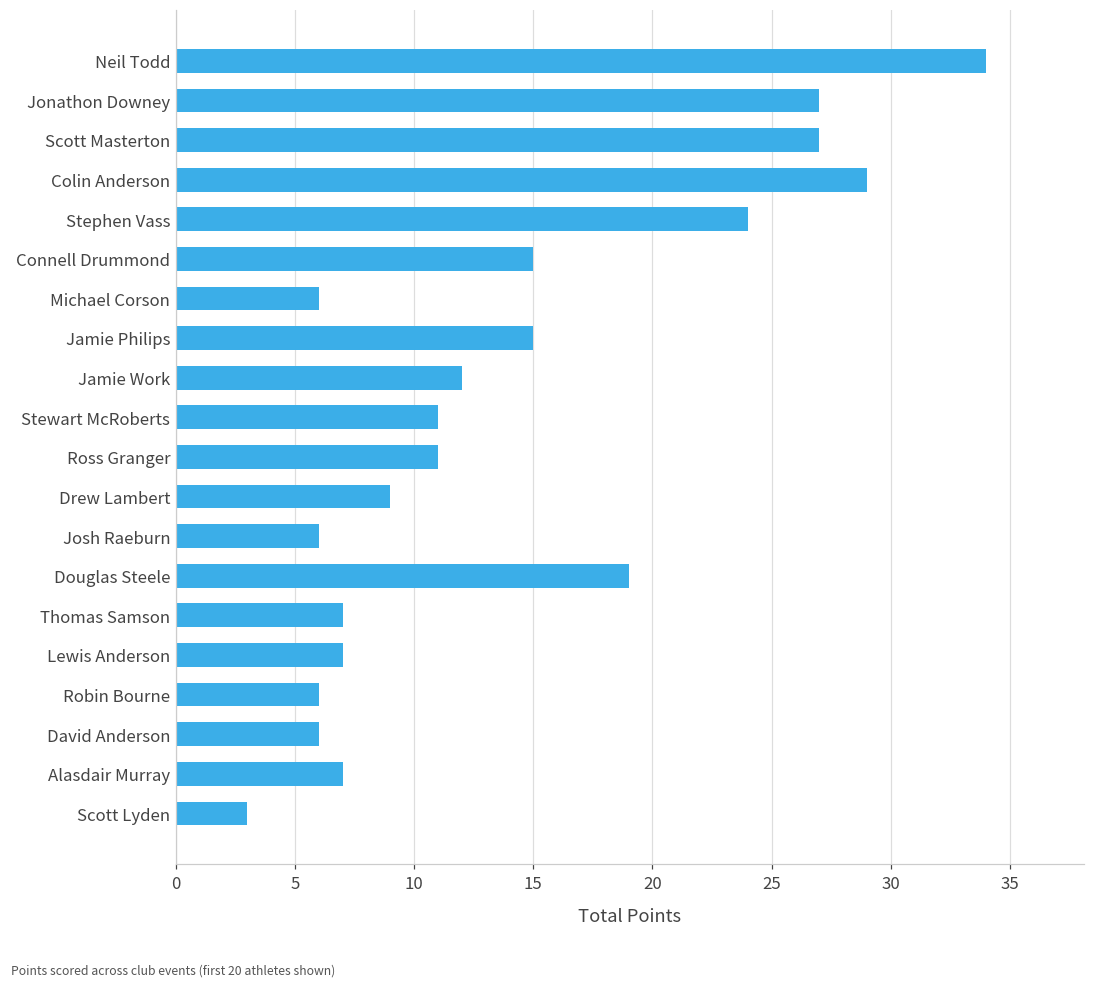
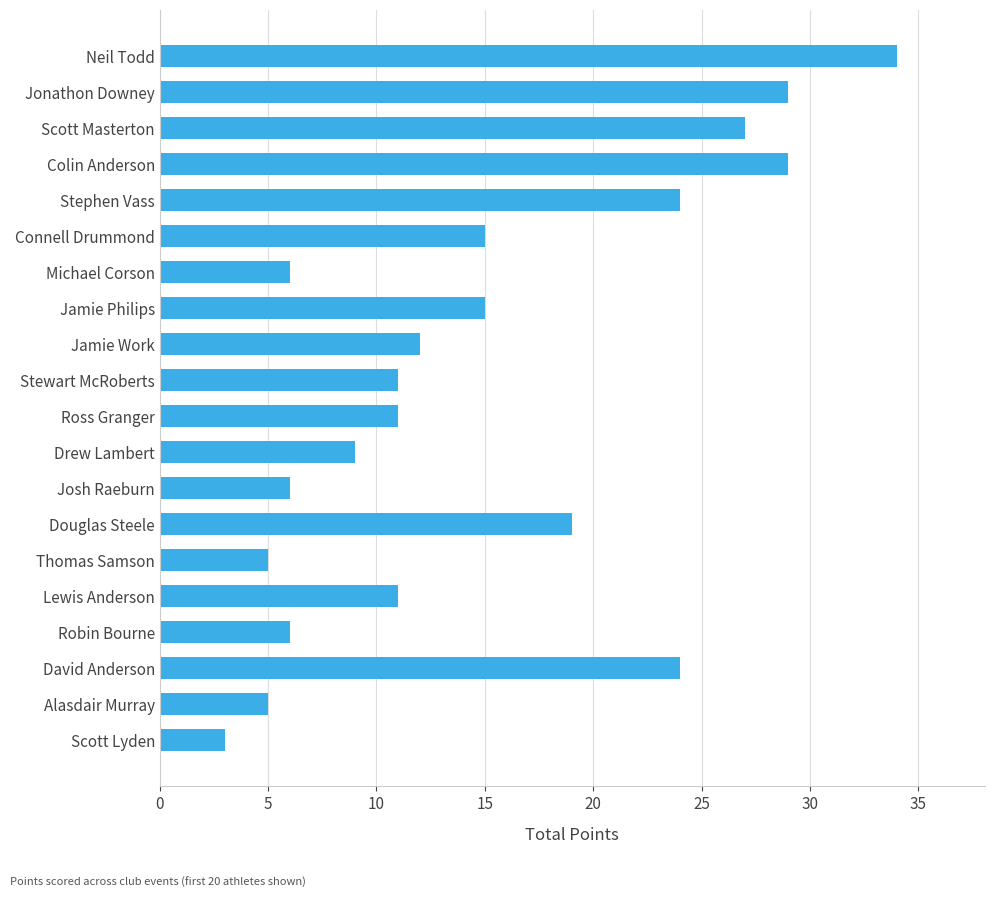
  {
    "Neil Todd": 34,
-   "Jonathon Downey": 27,
+   "Jonathon Downey": 29,
    "Scott Masterton": 27,
    "Colin Anderson": 29,
    "Stephen Vass": 24,
    "Connell Drummond": 15,
    "Michael Corson": 6,
    "Jamie Philips": 15,
    "Jamie Work": 12,
    "Stewart McRoberts": 11,
    "Ross Granger": 11,
    "Drew Lambert": 9,
    "Josh Raeburn": 6,
    "Douglas Steele": 19,
-   "Thomas Samson": 7,
-   "Lewis Anderson": 7,
+   "Thomas Samson": 5,
+   "Lewis Anderson": 11,
    "Robin Bourne": 6,
-   "David Anderson": 6,
-   "Alasdair Murray": 7,
+   "David Anderson": 24,
+   "Alasdair Murray": 5,
    "Scott Lyden": 3
  }
